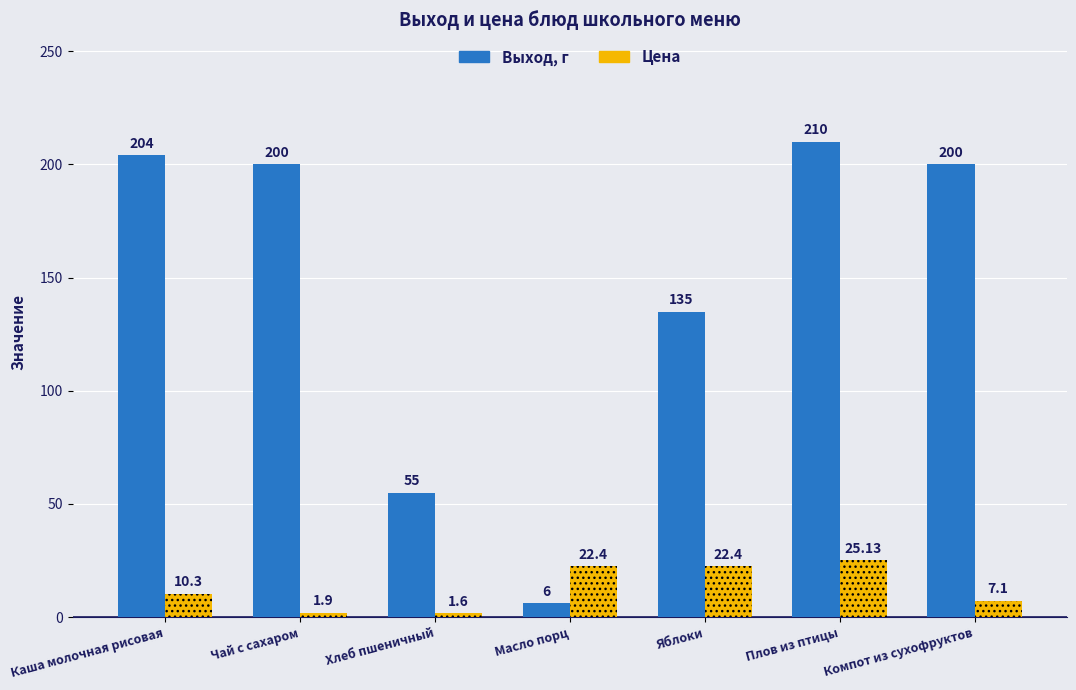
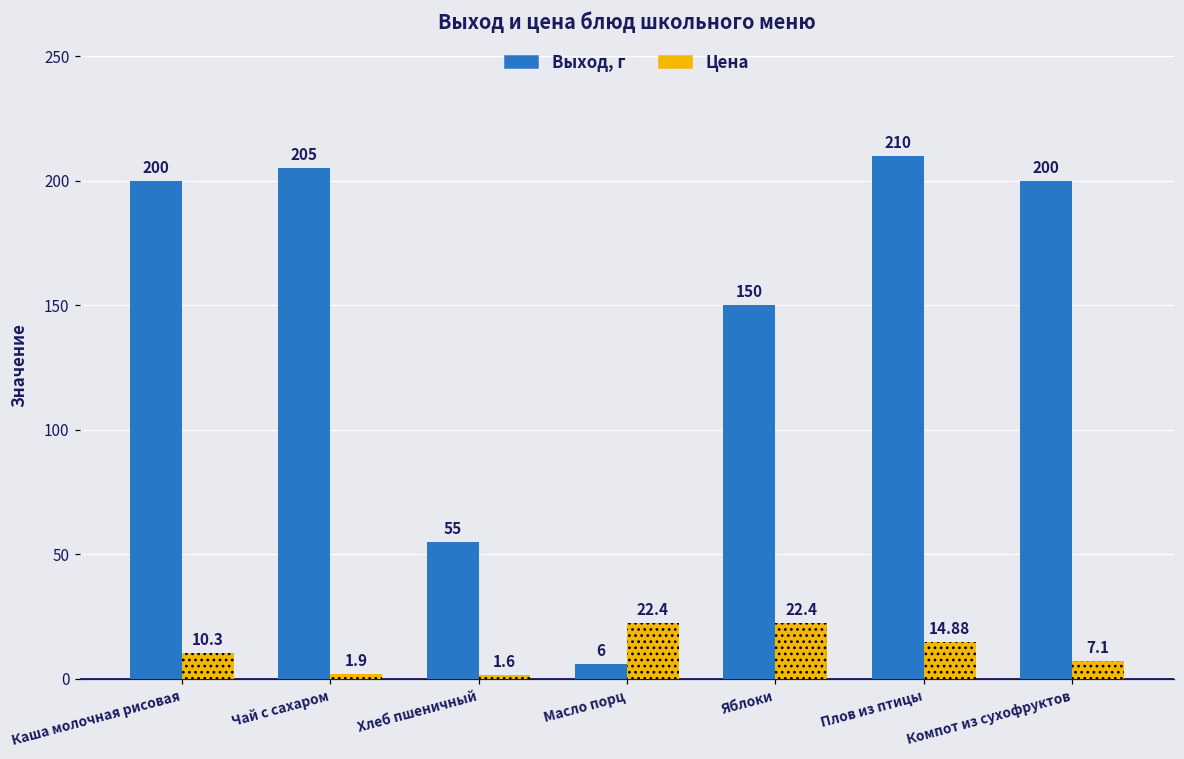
  {
    "Выход, г": {
-     "Каша молочная рисовая": 204,
-     "Чай с сахаром": 200,
+     "Каша молочная рисовая": 200,
+     "Чай с сахаром": 205,
      "Хлеб пшеничный": 55,
      "Масло порц": 6,
-     "Яблоки": 135,
+     "Яблоки": 150,
      "Плов из птицы": 210,
      "Компот из сухофруктов": 200
    },
    "Цена": {
      "Каша молочная рисовая": 10.3,
      "Чай с сахаром": 1.9,
      "Хлеб пшеничный": 1.6,
      "Масло порц": 22.4,
      "Яблоки": 22.4,
-     "Плов из птицы": 25.13,
+     "Плов из птицы": 14.88,
      "Компот из сухофруктов": 7.1
    }
  }
